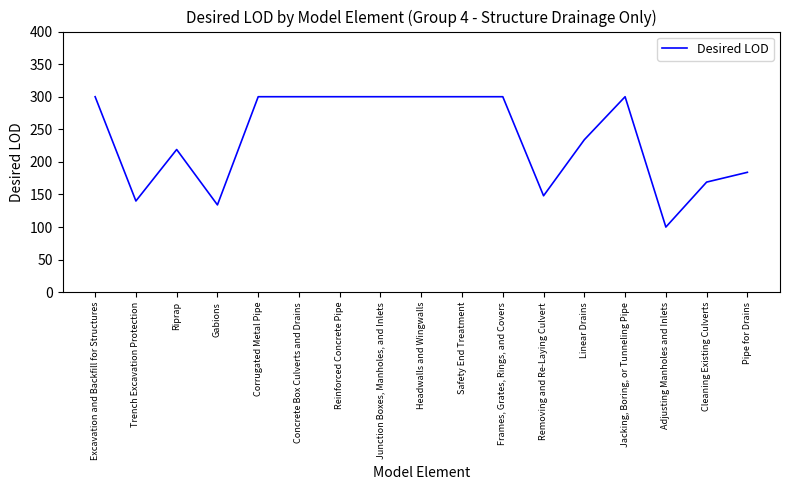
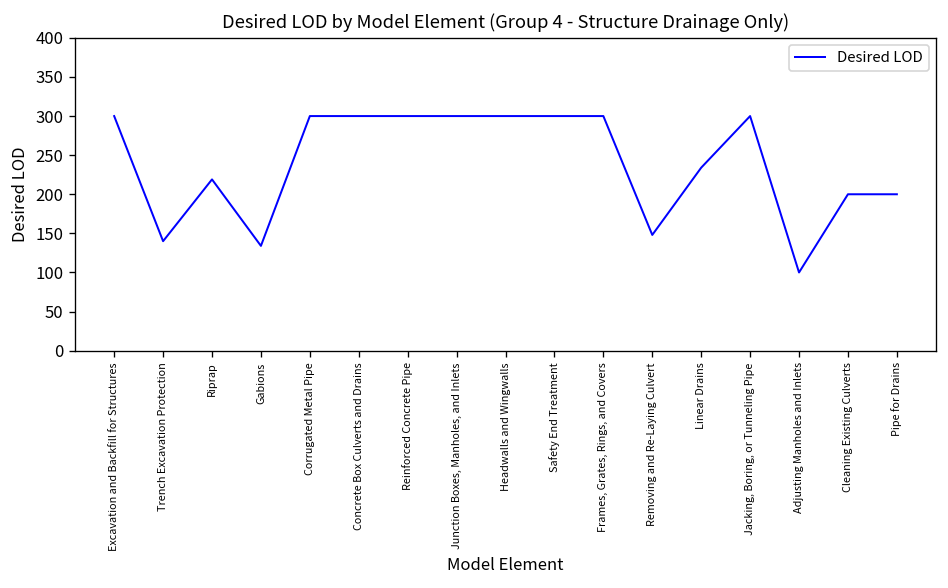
  {
    "Excavation and Backfill for Structures": 300,
    "Trench Excavation Protection": 140,
    "Riprap": 220,
    "Gabions": 130,
    "Corrugated Metal Pipe": 300,
    "Concrete Box Culverts and Drains": 300,
    "Reinforced Concrete Pipe": 300,
    "Junction Boxes, Manholes, and Inlets": 300,
    "Headwalls and Wingwalls": 300,
    "Safety End Treatment": 300,
    "Frames, Grates, Rings, and Covers": 300,
    "Removing and Re-Laying Culvert": 150,
    "Linear Drains": 230,
    "Jacking, Boring, or Tunneling Pipe": 300,
    "Adjusting Manholes and Inlets": 100,
-   "Cleaning Existing Culverts": 170,
-   "Pipe for Drains": 180
+   "Cleaning Existing Culverts": 200,
+   "Pipe for Drains": 200
  }
